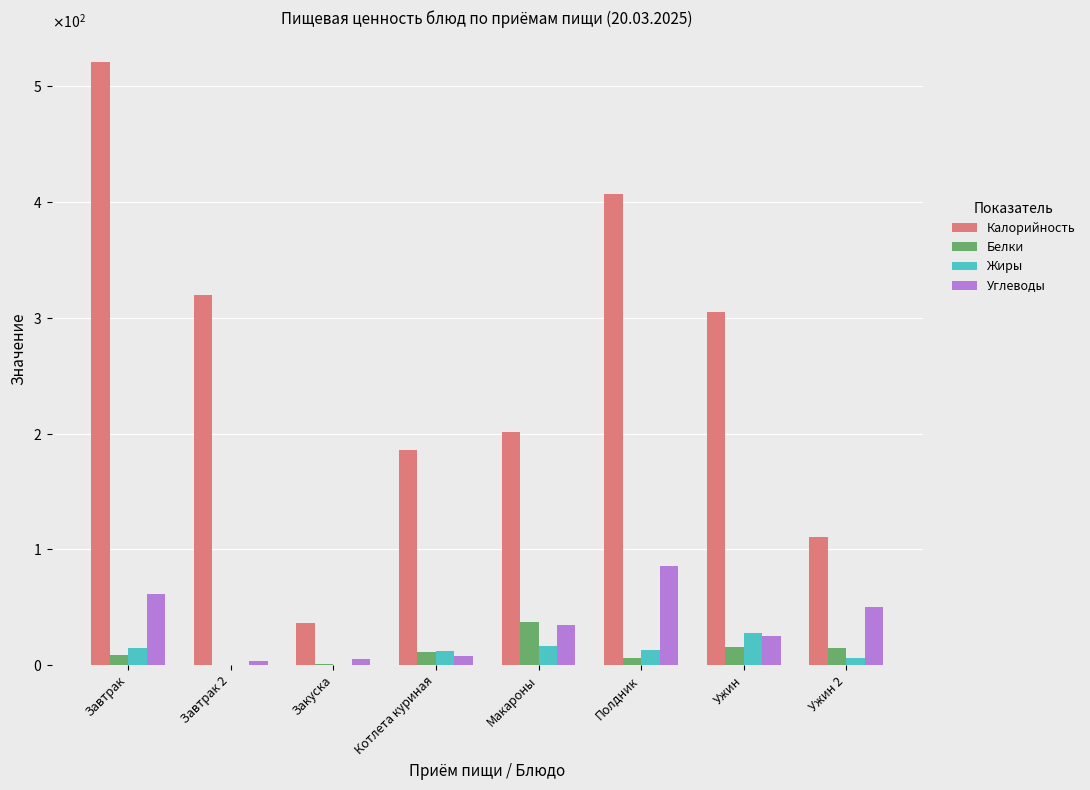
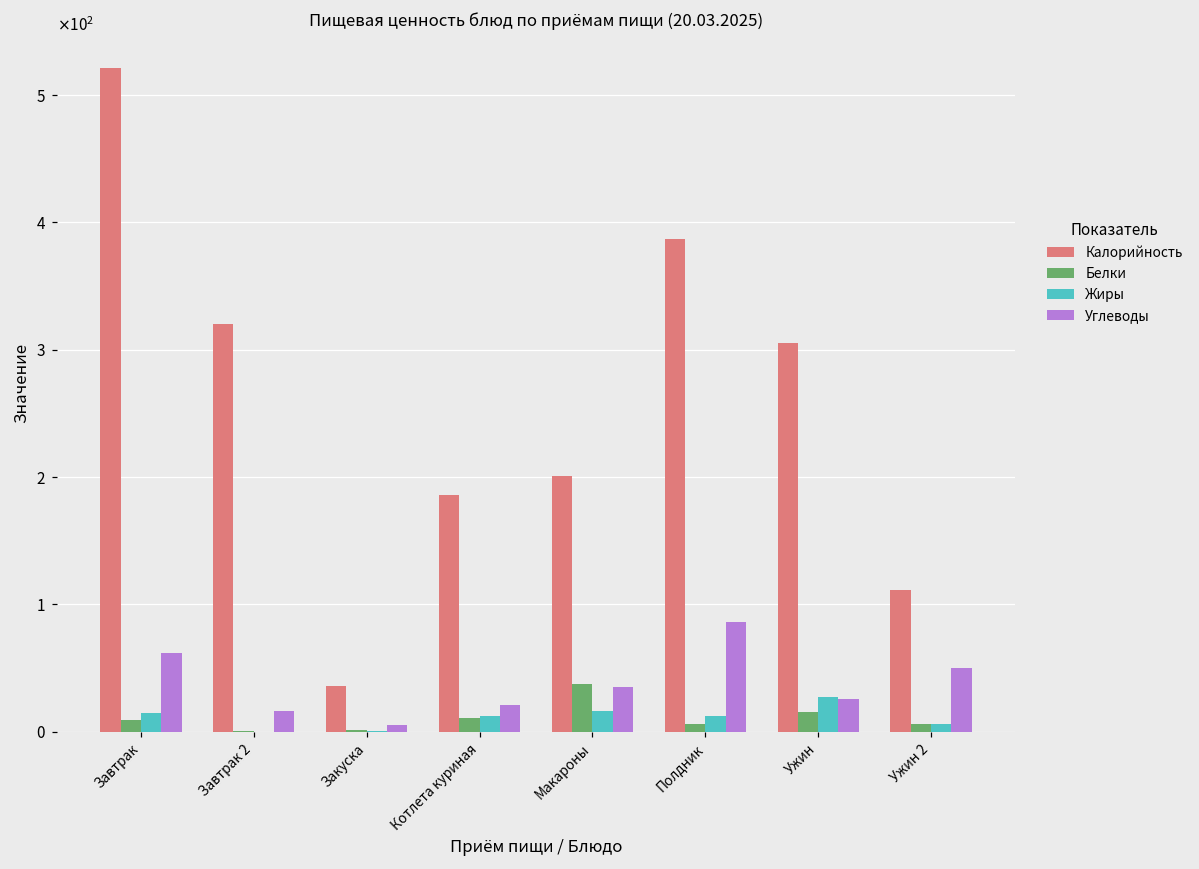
  {
    "Калорийность": {
      "Завтрак": 521,
      "Завтрак 2": 320,
      "Закуска": 36,
      "Котлета куриная": 186,
      "Макароны": 201,
-     "Полдник": 407,
+     "Полдник": 387,
      "Ужин": 305,
      "Ужин 2": 111
    },
    "Белки": {
      "Завтрак": 9,
      "Котлета куриная": 11,
      "Макароны": 38,
      "Полдник": 6,
      "Ужин": 16,
-     "Ужин 2": 15
+     "Ужин 2": 6
    },
    "Жиры": {
      "Завтрак": 15,
      "Завтрак 2": 0,
      "Котлета куриная": 12,
      "Макароны": 16,
      "Полдник": 13,
      "Ужин": 27,
      "Ужин 2": 6
    },
    "Углеводы": {
      "Завтрак": 61,
-     "Завтрак 2": 3,
+     "Завтрак 2": 16,
      "Закуска": 5,
-     "Котлета куриная": 8,
+     "Котлета куриная": 21,
      "Макароны": 35,
      "Полдник": 86,
      "Ужин": 25,
      "Ужин 2": 50
    }
  }
